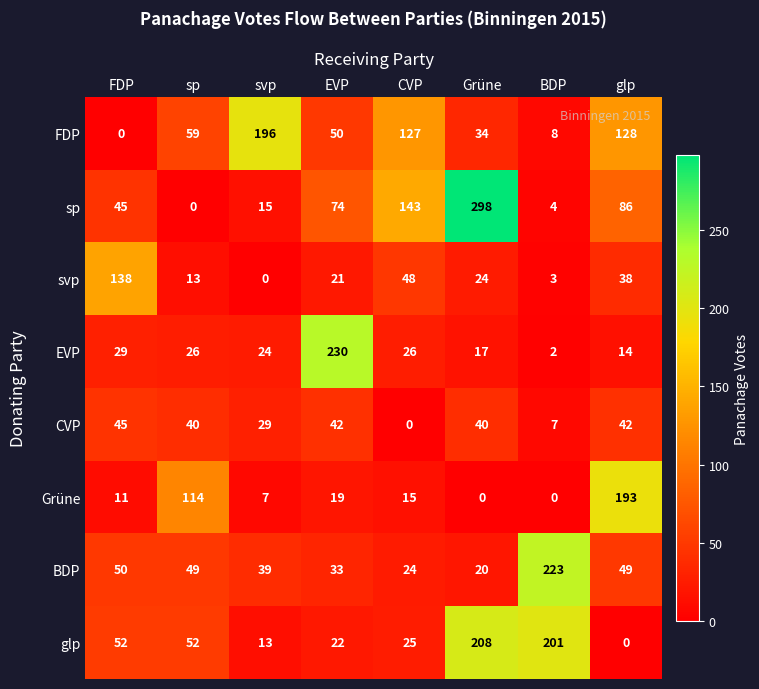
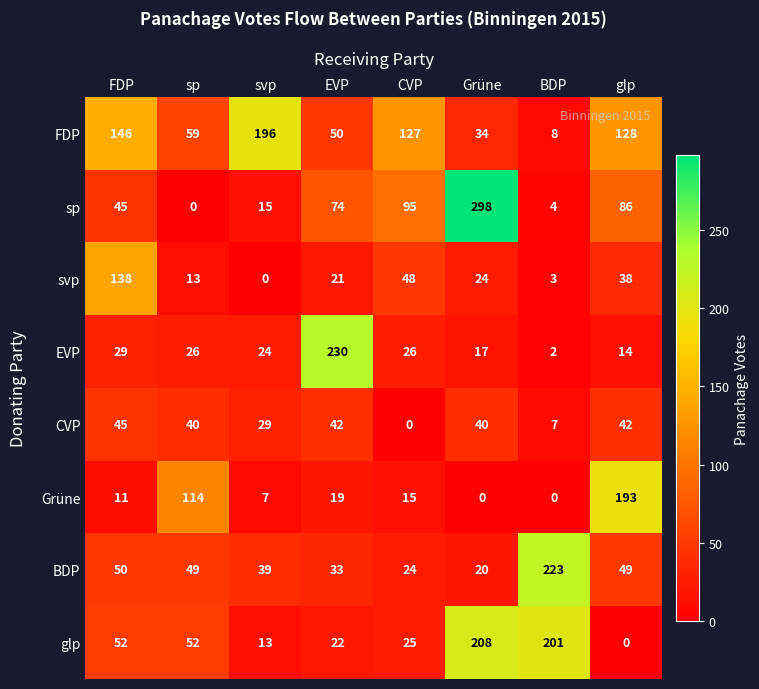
  {
    "FDP": {
-     "FDP": 0,
+     "FDP": 146,
      "sp": 59,
      "svp": 196,
      "EVP": 50,
      "CVP": 127,
      "Grüne": 34,
      "BDP": 8
    },
    "sp": {
      "FDP": 45,
      "sp": 0,
      "svp": 15,
      "EVP": 74,
-     "CVP": 143,
+     "CVP": 95,
      "Grüne": 298,
      "BDP": 4,
      "glp": 86
    },
    "svp": {
      "FDP": 138,
      "sp": 13,
      "svp": 0,
      "EVP": 21,
      "CVP": 48,
      "Grüne": 24,
      "BDP": 3,
      "glp": 38
    },
    "EVP": {
      "FDP": 29,
      "sp": 26,
      "svp": 24,
      "EVP": 230,
      "CVP": 26,
      "Grüne": 17,
      "BDP": 2,
      "glp": 14
    },
    "CVP": {
      "FDP": 45,
      "sp": 40,
      "svp": 29,
      "EVP": 42,
      "CVP": 0,
      "Grüne": 40,
      "BDP": 7,
      "glp": 42
    },
    "Grüne": {
      "FDP": 11,
      "sp": 114,
      "svp": 7,
      "EVP": 19,
      "CVP": 15,
      "Grüne": 0,
      "BDP": 0,
      "glp": 193
    },
    "BDP": {
      "FDP": 50,
      "sp": 49,
      "svp": 39,
      "EVP": 33,
      "CVP": 24,
      "Grüne": 20,
      "BDP": 223,
      "glp": 49
    },
    "glp": {
      "FDP": 52,
      "sp": 52,
      "svp": 13,
      "EVP": 22,
      "CVP": 25,
      "Grüne": 208,
      "BDP": 201,
      "glp": 0
    }
  }
